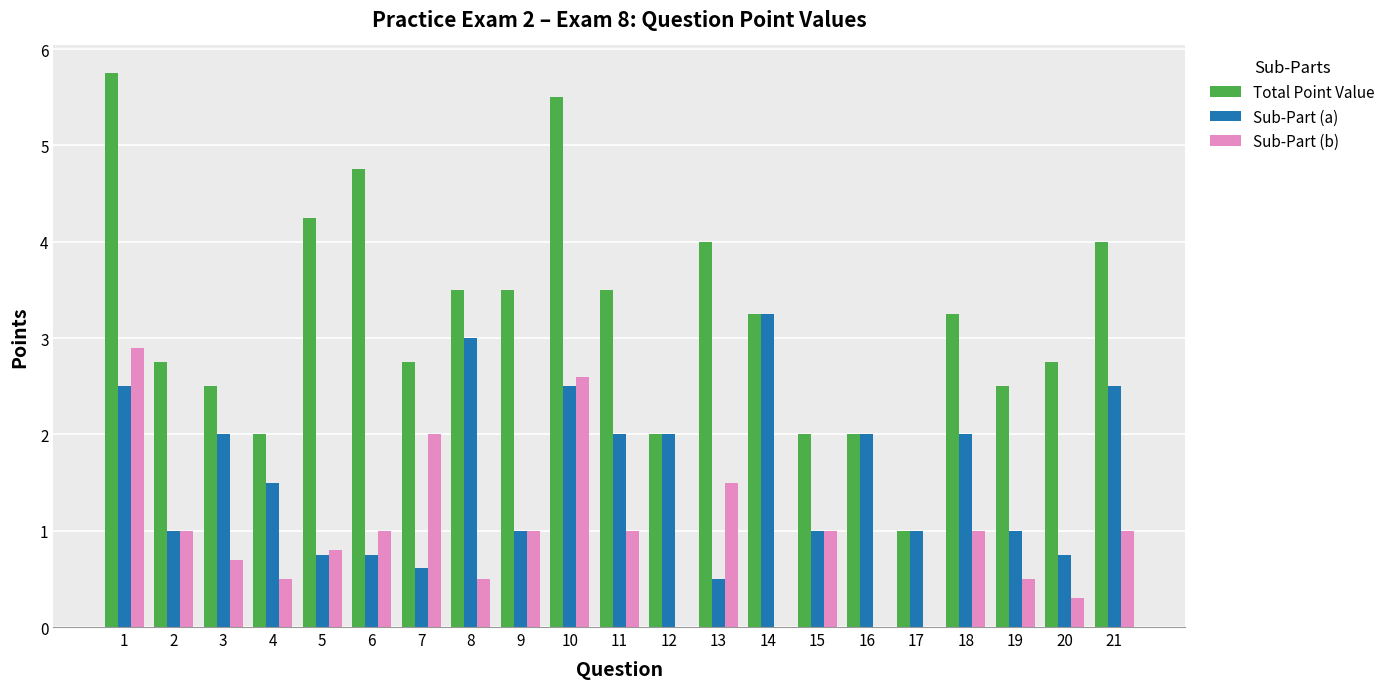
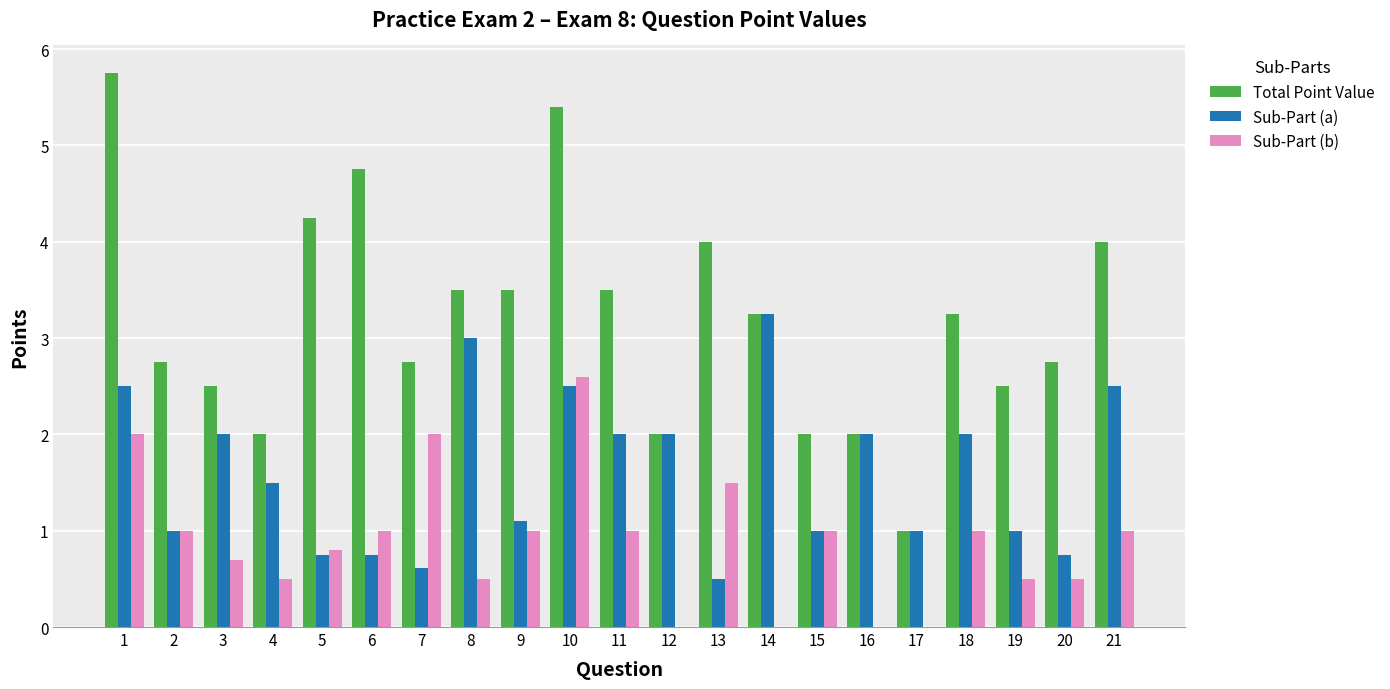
  {
    "Total Point Value": {
      "1": 5.8,
      "2": 2.8,
      "3": 2.5,
      "4": 2.0,
      "5": 4.3,
      "6": 4.8,
      "7": 2.8,
      "8": 3.5,
      "9": 3.5,
-     "10": 5.5,
+     "10": 5.4,
      "11": 3.5,
      "12": 2.0,
      "13": 4.0,
      "14": 3.3,
      "15": 2.0,
      "16": 2.0,
      "17": 1.0,
      "18": 3.3,
      "19": 2.5,
      "20": 2.8,
      "21": 4.0
    },
    "Sub-Part (a)": {
      "1": 2.5,
      "2": 1.0,
      "3": 2.0,
      "4": 1.5,
      "5": 0.8,
      "6": 0.8,
      "7": 0.6,
      "8": 3.0,
-     "9": 1.0,
+     "9": 1.1,
      "10": 2.5,
      "11": 2.0,
      "12": 2.0,
      "13": 0.5,
      "14": 3.3,
      "15": 1.0,
      "16": 2.0,
      "17": 1.0,
      "18": 2.0,
      "19": 1.0,
      "20": 0.8,
      "21": 2.5
    },
    "Sub-Part (b)": {
-     "1": 2.9,
+     "1": 2.0,
      "2": 1.0,
      "3": 0.7,
      "4": 0.5,
      "5": 0.8,
      "6": 1.0,
      "7": 2.0,
      "8": 0.5,
      "9": 1.0,
      "10": 2.6,
      "11": 1.0,
      "12": 0.0,
      "13": 1.5,
      "14": 0.0,
      "15": 1.0,
      "16": 0.0,
      "17": 0.0,
      "18": 1.0,
      "19": 0.5,
-     "20": 0.3,
+     "20": 0.5,
      "21": 1.0
    }
  }
